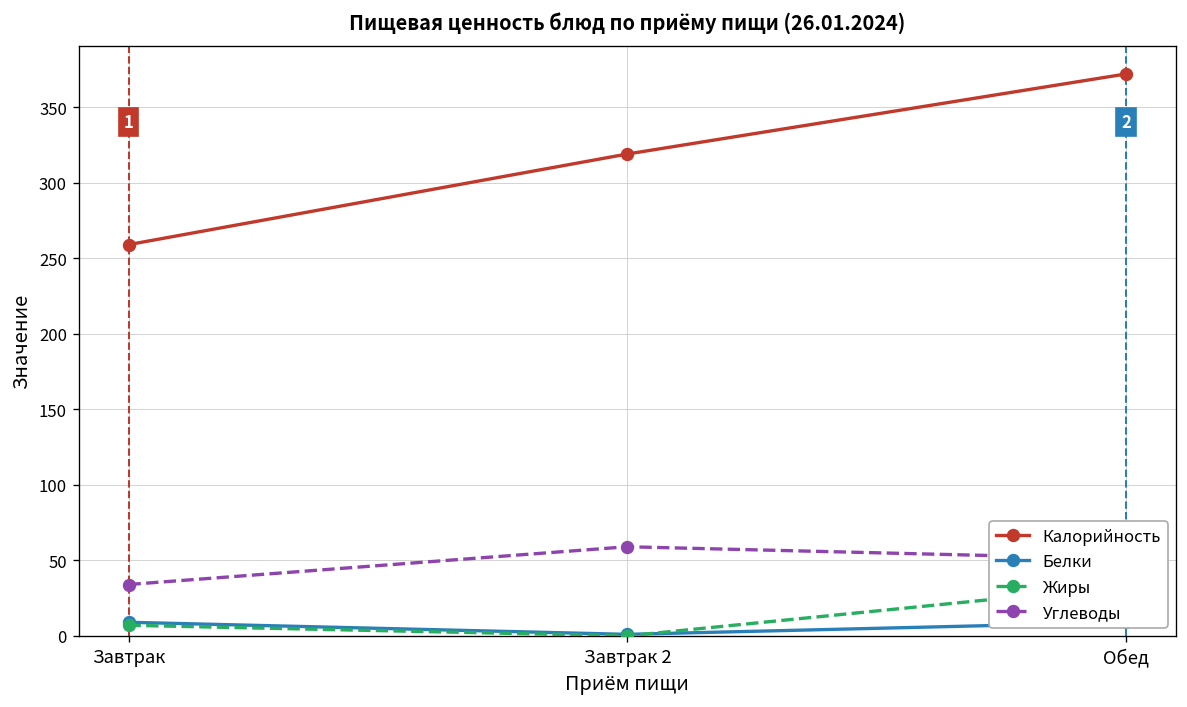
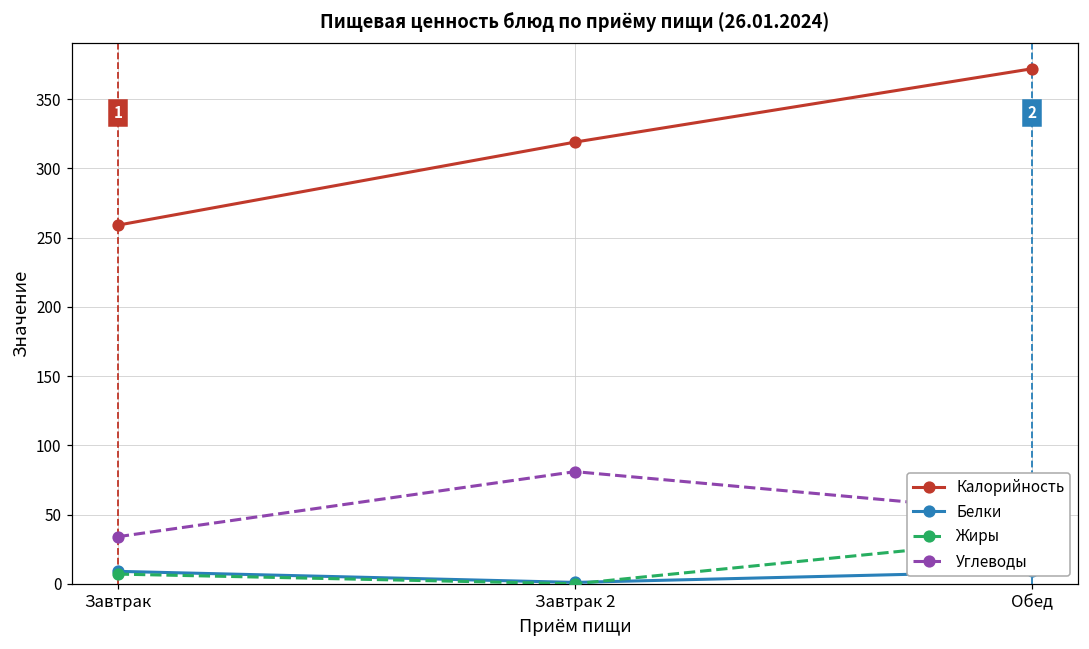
  {
    "Калорийность": {
      "Завтрак": 259,
      "Завтрак 2": 319,
      "Обед": 372
    },
    "Углеводы": {
      "Завтрак": 34,
-     "Завтрак 2": 59
+     "Завтрак 2": 81
    }
  }
